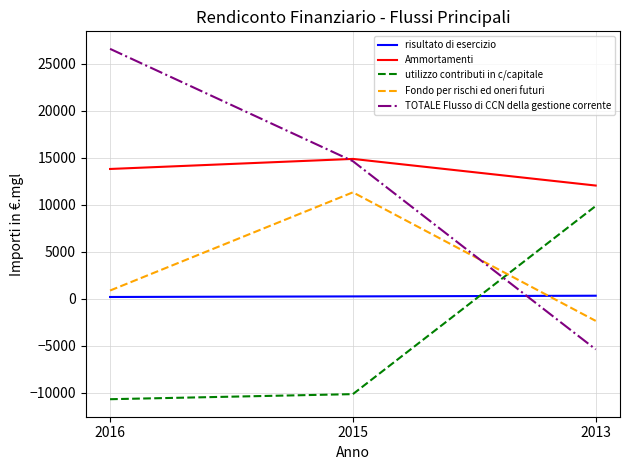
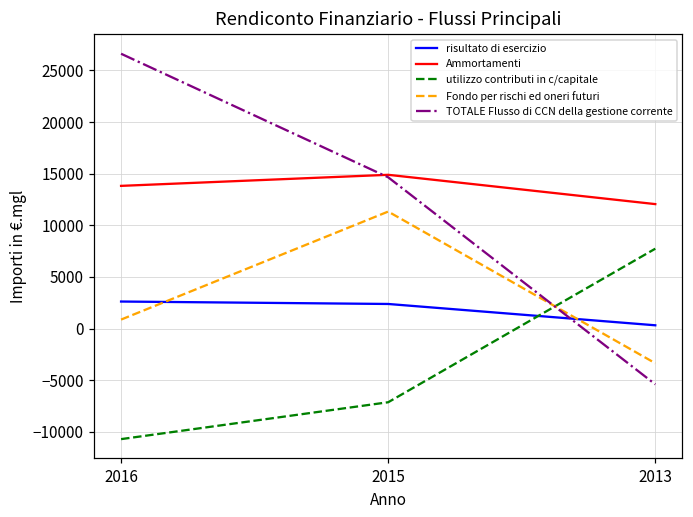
  {
    "risultato di esercizio": {
-     "2016": 0,
-     "2015": 0,
+     "2016": 3000,
+     "2015": 2000,
      "2013": 0
    },
    "Ammortamenti": {
      "2016": 14000,
      "2013": 12000
    },
    "utilizzo contributi in c/capitale": {
      "2016": -11000,
-     "2015": -10000,
-     "2013": 10000
+     "2015": -7000,
+     "2013": 8000
    },
    "Fondo per rischi ed oneri futuri": {
      "2016": 1000,
      "2015": 11000,
-     "2013": -2000
+     "2013": -3000
    },
    "TOTALE Flusso di CCN della gestione corrente": {
      "2016": 27000,
      "2013": -5000
    }
  }
